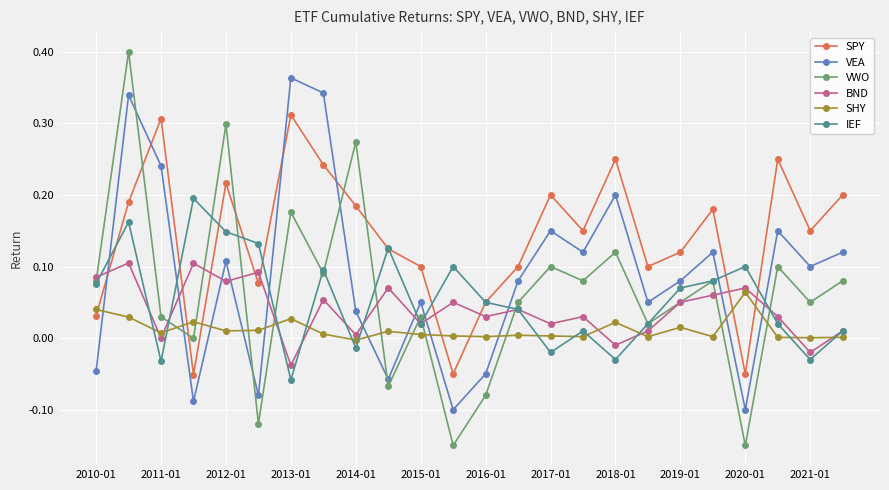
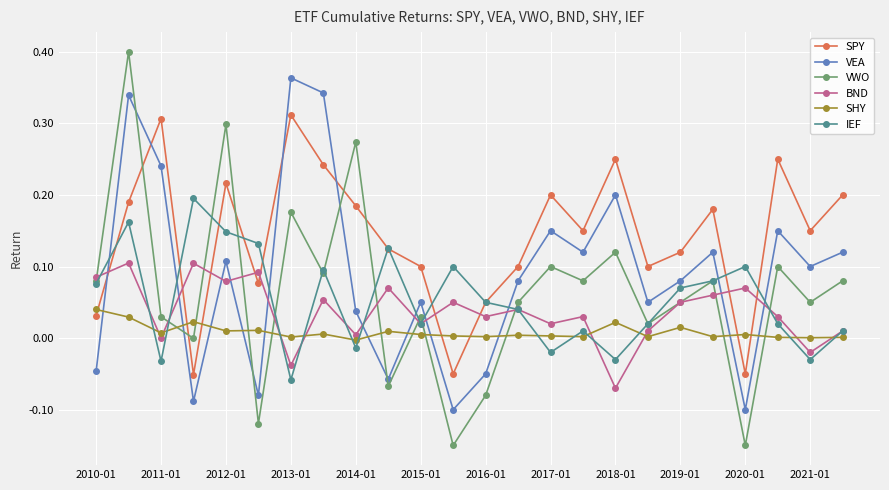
  {
    "SPY": {
      "2010-01": 0.03,
      "2011-01": 0.31,
      "2012-01": 0.22,
      "2013-01": 0.31,
      "2014-01": 0.18,
      "2015-01": 0.10,
      "2017-01": 0.20,
      "2018-01": 0.25,
      "2019-01": 0.12,
      "2020-01": -0.05,
      "2021-01": 0.15
    },
    "BND": {
      "2010-01": 0.08,
      "2011-01": 0.00,
      "2012-01": 0.08,
      "2013-01": -0.04,
      "2014-01": 0.00,
      "2016-01": 0.03,
      "2017-01": 0.02,
-     "2018-01": -0.01,
+     "2018-01": -0.07,
      "2020-01": 0.07,
      "2021-01": -0.02
    },
    "SHY": {
      "2010-01": 0.04,
      "2011-01": 0.01,
      "2012-01": 0.01,
-     "2013-01": 0.03,
+     "2013-01": 0.00,
      "2014-01": 0.00,
      "2015-01": 0.01,
      "2016-01": 0.00,
      "2017-01": 0.00,
      "2018-01": 0.02,
      "2019-01": 0.02,
-     "2020-01": 0.06,
+     "2020-01": 0.01,
      "2021-01": 0.00
    }
  }
